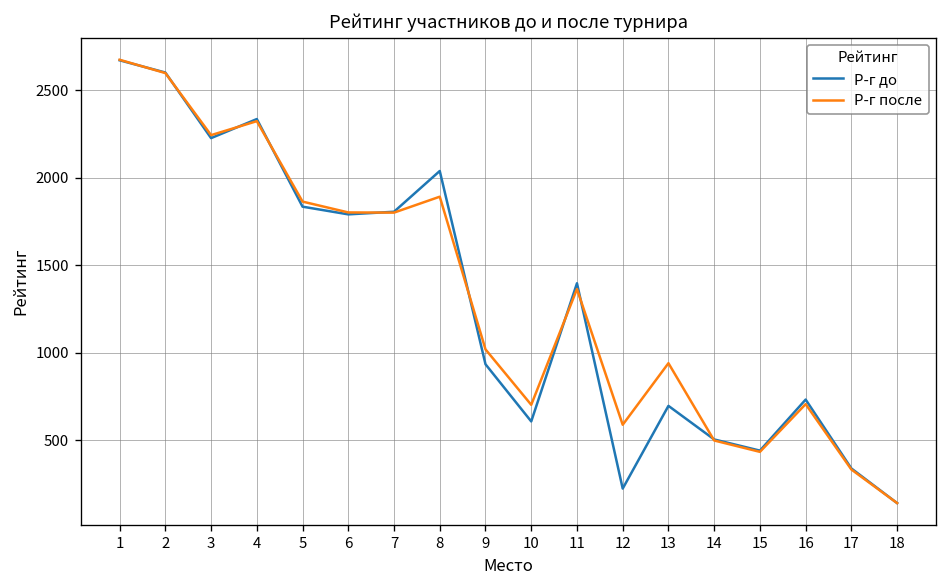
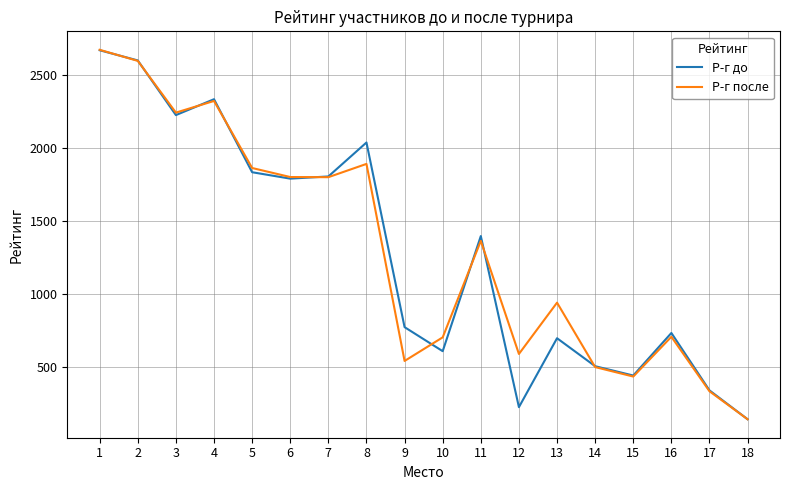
  {
    "Р-г до": {
      "5": 1840,
      "8": 2040,
-     "9": 930,
+     "9": 770,
      "10": 610,
      "11": 1400,
      "12": 220,
      "13": 700,
      "16": 730
    },
    "Р-г после": {
      "5": 1860,
      "8": 1890,
-     "9": 1020,
+     "9": 540,
      "10": 700,
      "11": 1360,
      "12": 590,
      "13": 940,
      "16": 710
    }
  }
